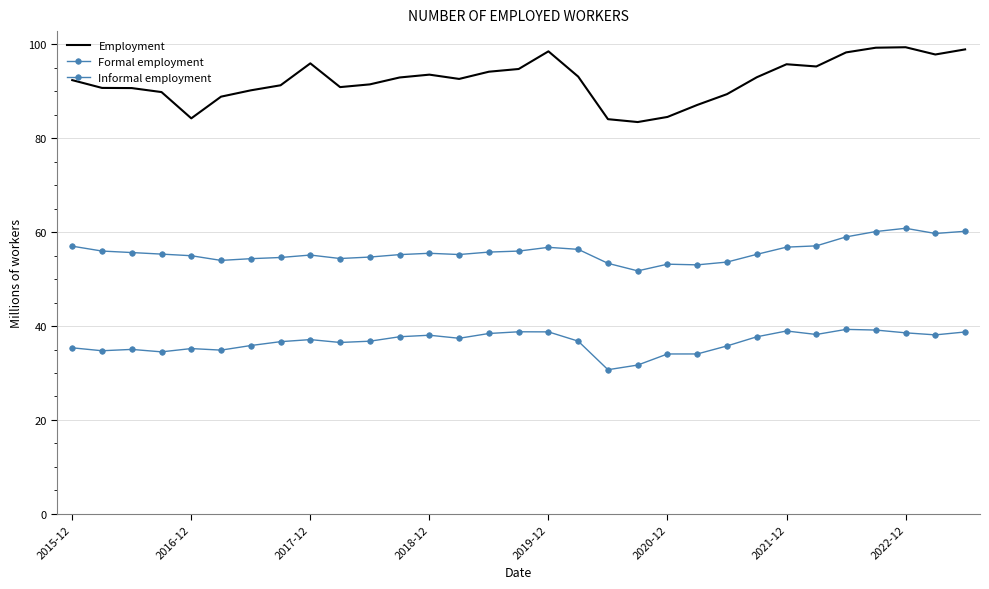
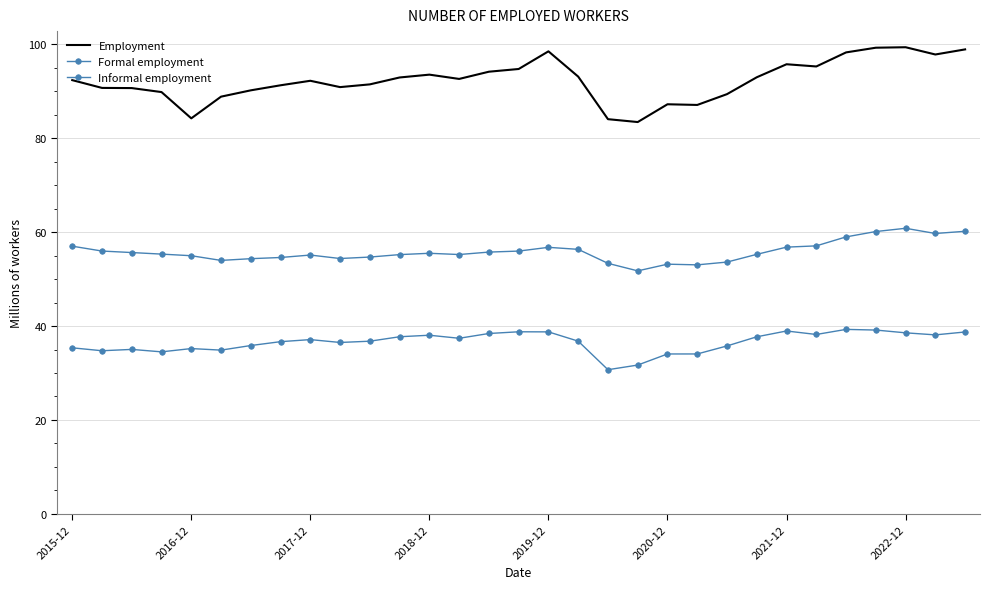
  {
    "Employment": {
      "2015-12": 92,
      "2016-12": 84,
-     "2017-12": 96,
+     "2017-12": 92,
      "2018-12": 94,
      "2019-12": 98,
-     "2020-12": 85,
+     "2020-12": 87,
      "2021-12": 96,
      "2022-12": 99
    }
  }
